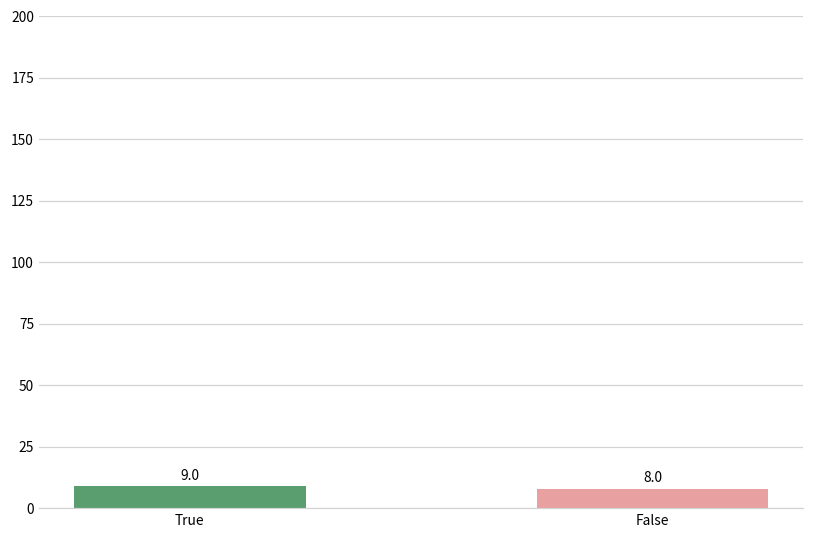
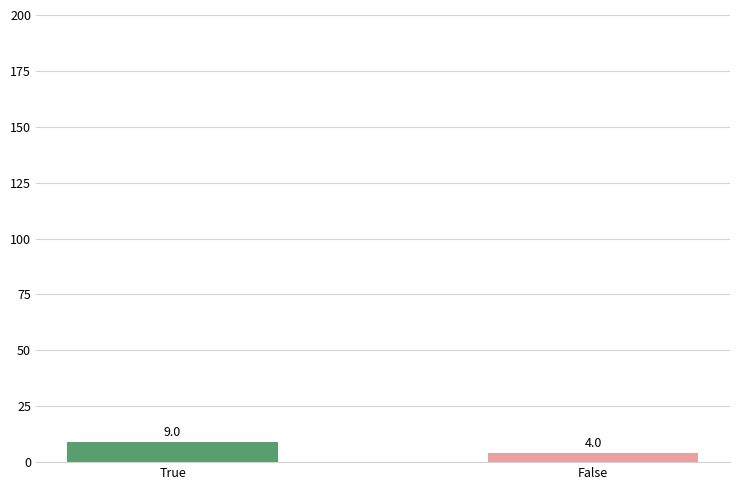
  {
    "True": 9.0,
-   "False": 8.0
+   "False": 4.0
  }
